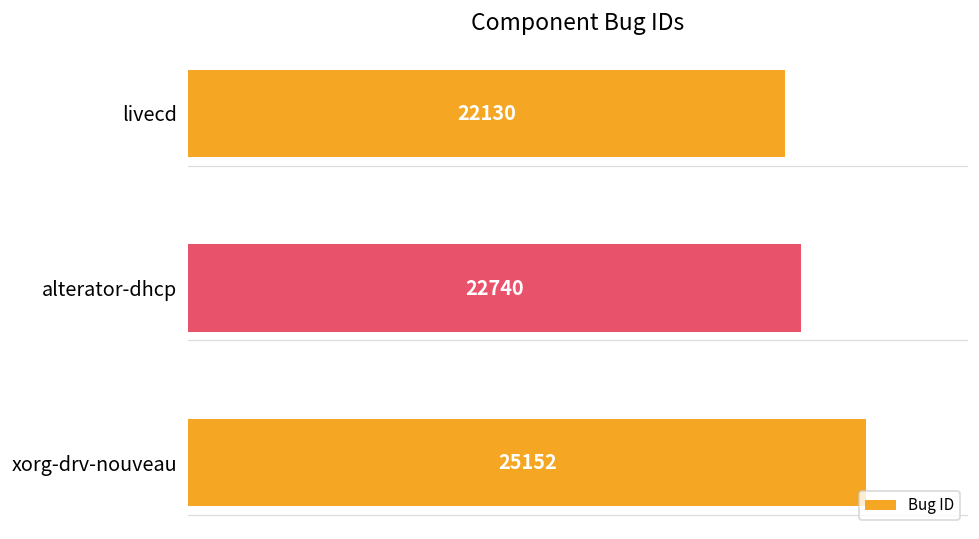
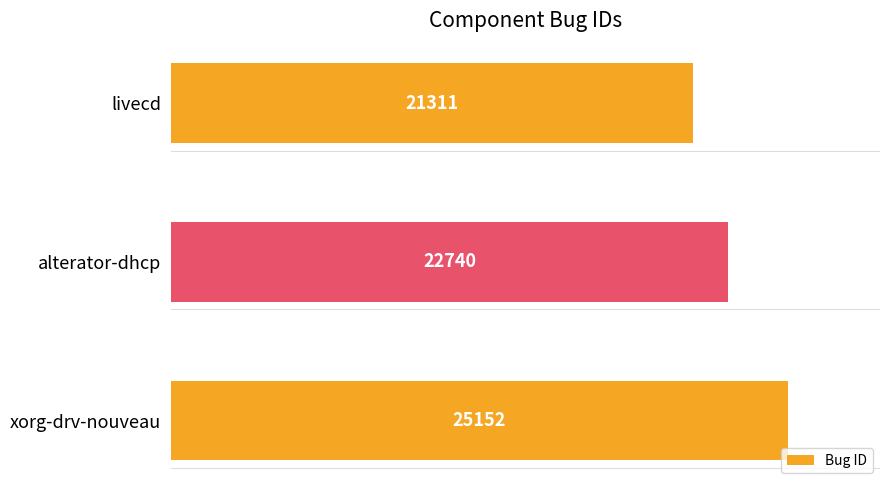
  {
-   "livecd": 22130,
+   "livecd": 21311,
    "alterator-dhcp": 22740,
    "xorg-drv-nouveau": 25152
  }
